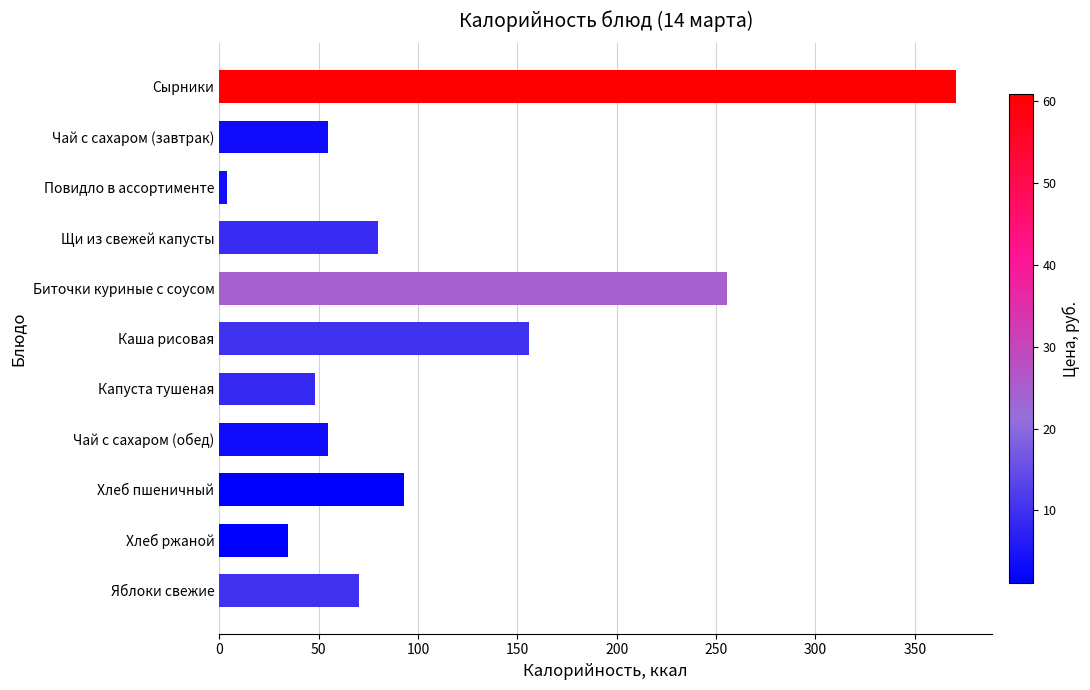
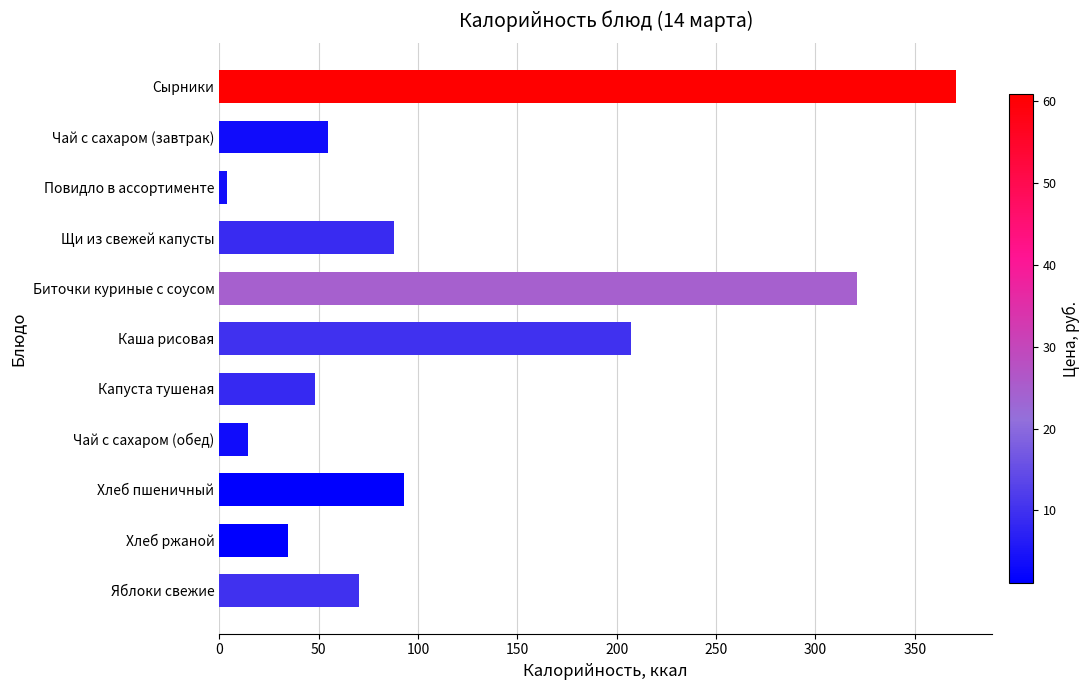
  {
    "Сырники": 371,
    "Чай с сахаром (завтрак)": 55,
    "Повидло в ассортименте": 4,
-   "Щи из свежей капусты": 80,
-   "Биточки куриные с соусом": 255,
-   "Каша рисовая": 156,
+   "Щи из свежей капусты": 88,
+   "Биточки куриные с соусом": 321,
+   "Каша рисовая": 207,
    "Капуста тушеная": 48,
-   "Чай с сахаром (обед)": 55,
+   "Чай с сахаром (обед)": 15,
    "Хлеб пшеничный": 93,
    "Хлеб ржаной": 35,
    "Яблоки свежие": 70
  }
